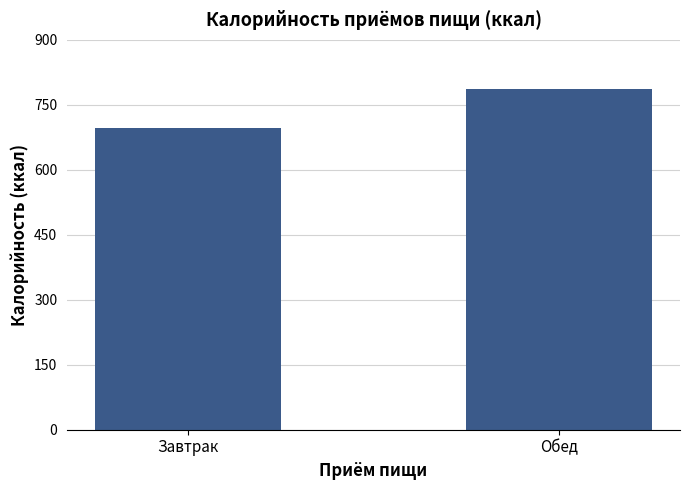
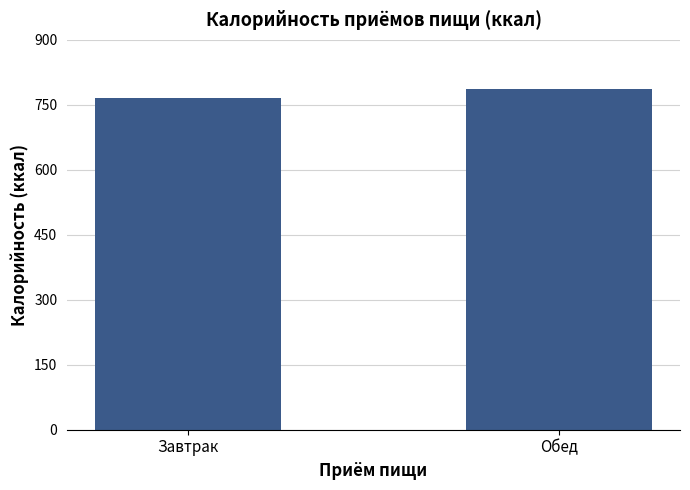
  {
-   "Завтрак": 700,
+   "Завтрак": 770,
    "Обед": 790
  }
